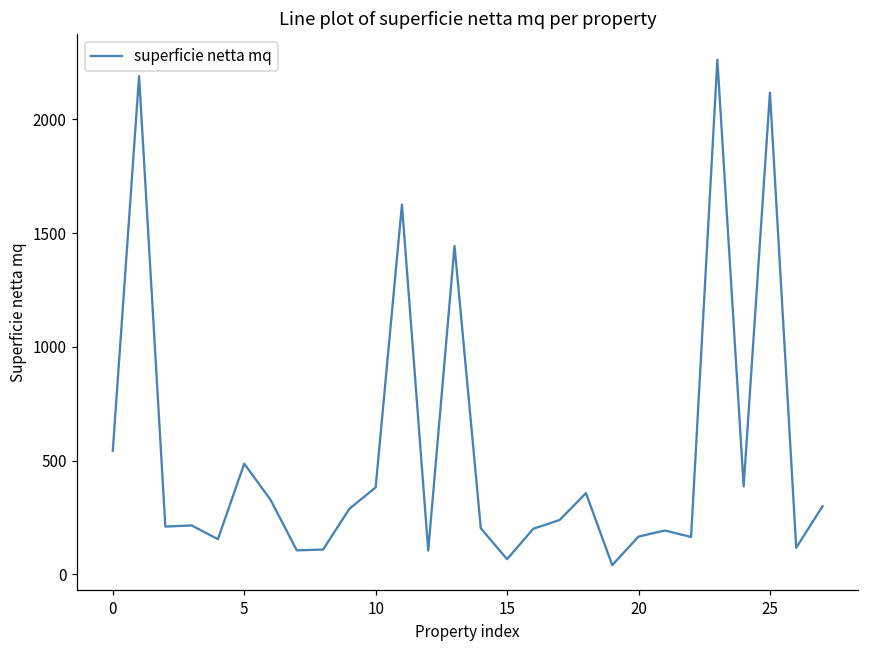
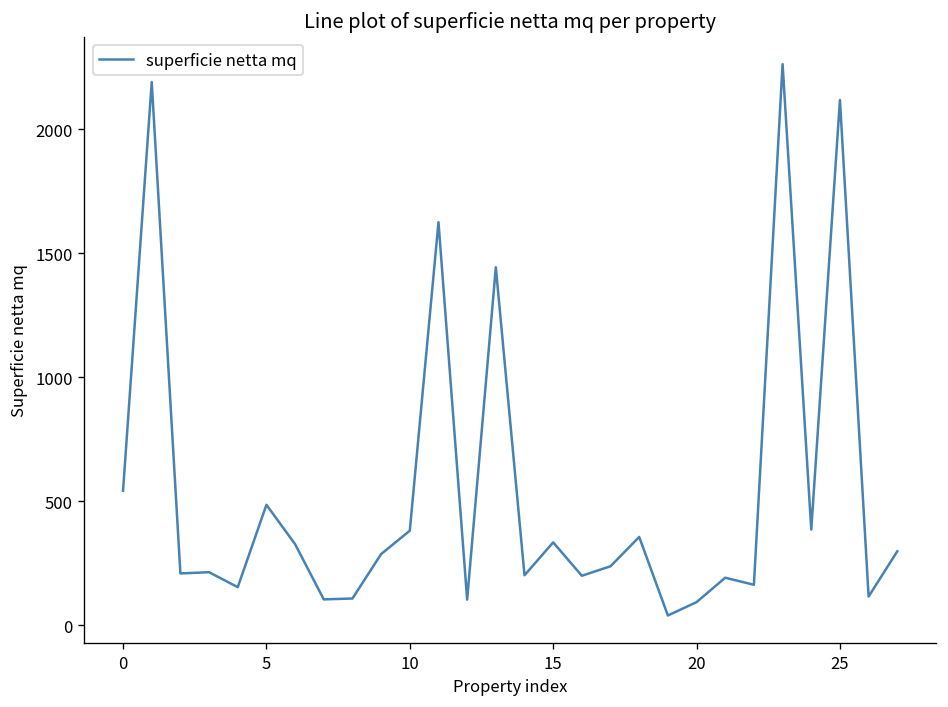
  {
    "0": 540,
    "5": 490,
    "10": 380,
-   "15": 70,
-   "20": 170,
+   "15": 330,
+   "20": 90,
    "25": 2120
  }
